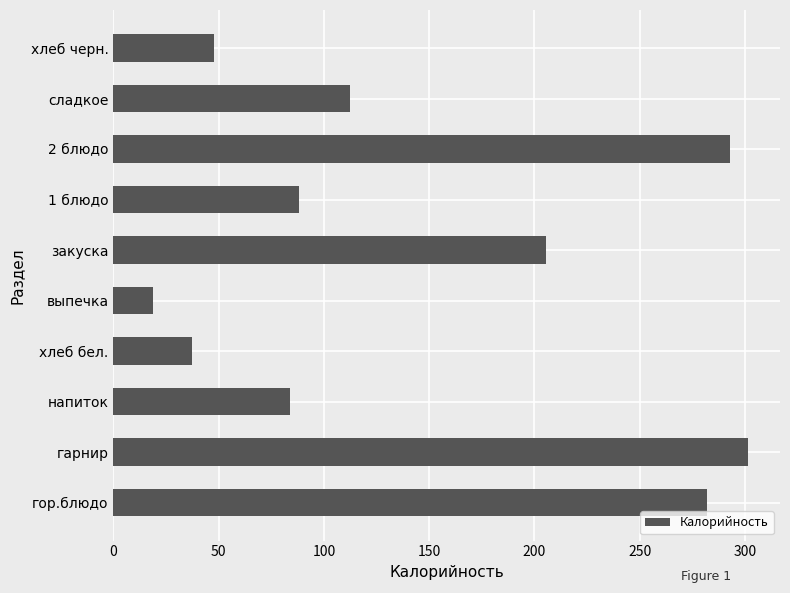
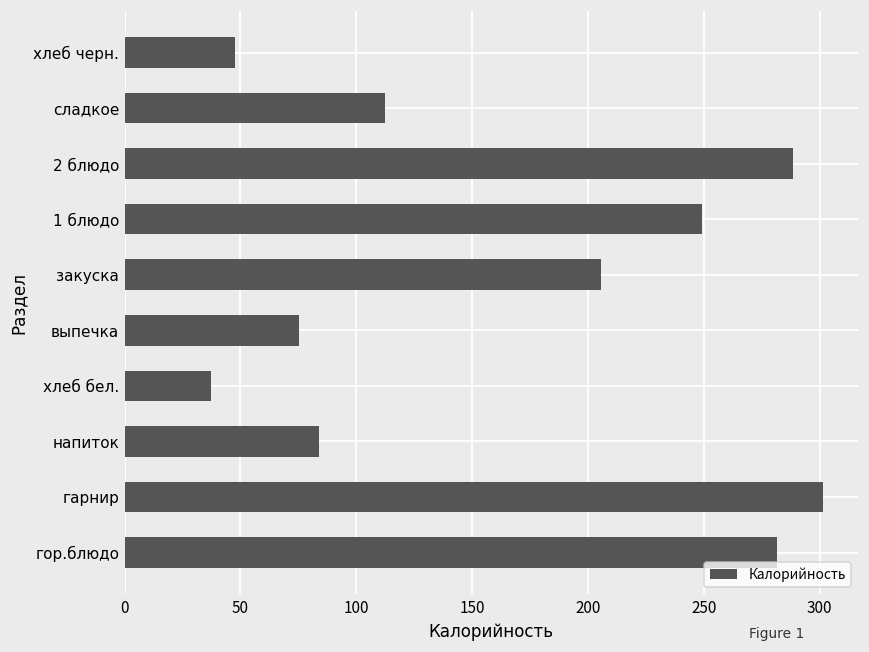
  {
    "хлеб черн.": 48,
    "сладкое": 113,
-   "2 блюдо": 293,
-   "1 блюдо": 88,
+   "2 блюдо": 288,
+   "1 блюдо": 249,
    "закуска": 205,
-   "выпечка": 19,
+   "выпечка": 75,
    "хлеб бел.": 37,
    "напиток": 84,
    "гарнир": 302,
    "гор.блюдо": 282
  }
